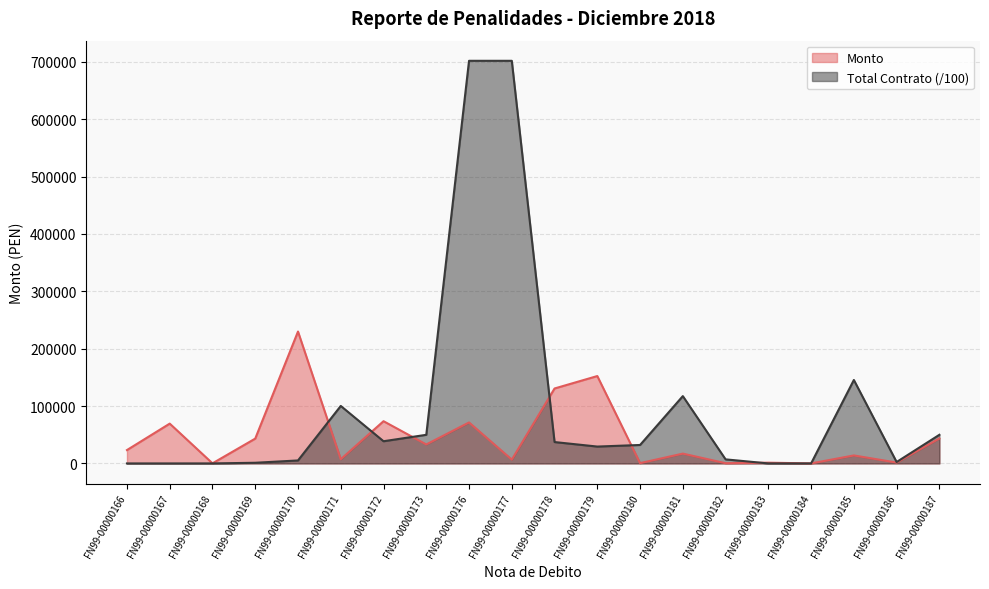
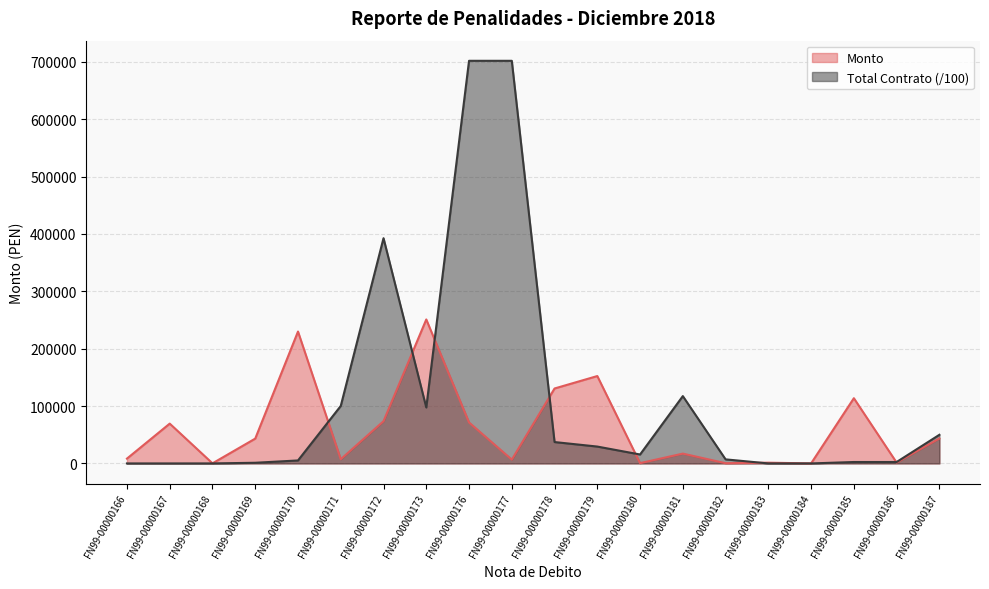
  {
    "Monto": {
-     "FN99-00000166": 20000,
+     "FN99-00000166": 10000,
      "FN99-00000167": 70000,
      "FN99-00000169": 40000,
      "FN99-00000170": 230000,
      "FN99-00000171": 10000,
      "FN99-00000172": 70000,
-     "FN99-00000173": 30000,
+     "FN99-00000173": 250000,
      "FN99-00000176": 70000,
      "FN99-00000177": 10000,
      "FN99-00000178": 130000,
      "FN99-00000179": 150000,
      "FN99-00000180": 0,
      "FN99-00000181": 20000,
      "FN99-00000182": 0,
-     "FN99-00000185": 10000,
+     "FN99-00000185": 110000,
      "FN99-00000187": 40000
    },
    "Total Contrato (/100)": {
      "FN99-00000166": 0,
      "FN99-00000167": 0,
      "FN99-00000169": 0,
      "FN99-00000170": 10000,
      "FN99-00000171": 100000,
-     "FN99-00000172": 40000,
-     "FN99-00000173": 50000,
+     "FN99-00000172": 390000,
+     "FN99-00000173": 100000,
      "FN99-00000176": 700000,
      "FN99-00000177": 700000,
      "FN99-00000178": 40000,
      "FN99-00000179": 30000,
-     "FN99-00000180": 30000,
+     "FN99-00000180": 20000,
      "FN99-00000181": 120000,
      "FN99-00000182": 10000,
-     "FN99-00000185": 150000,
+     "FN99-00000185": 0,
      "FN99-00000187": 50000
    }
  }
